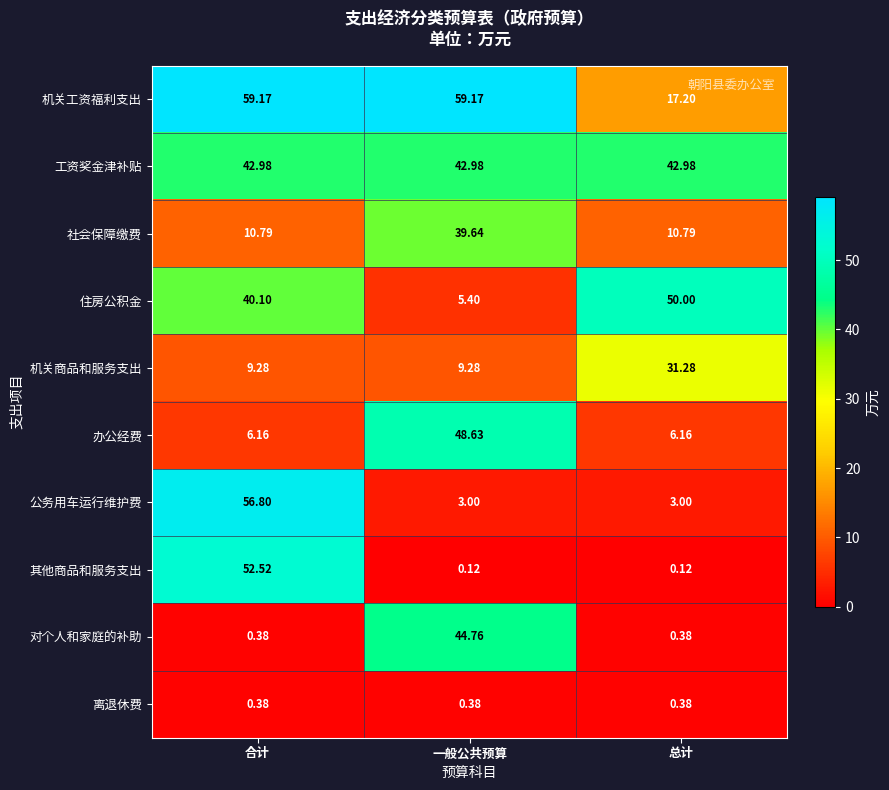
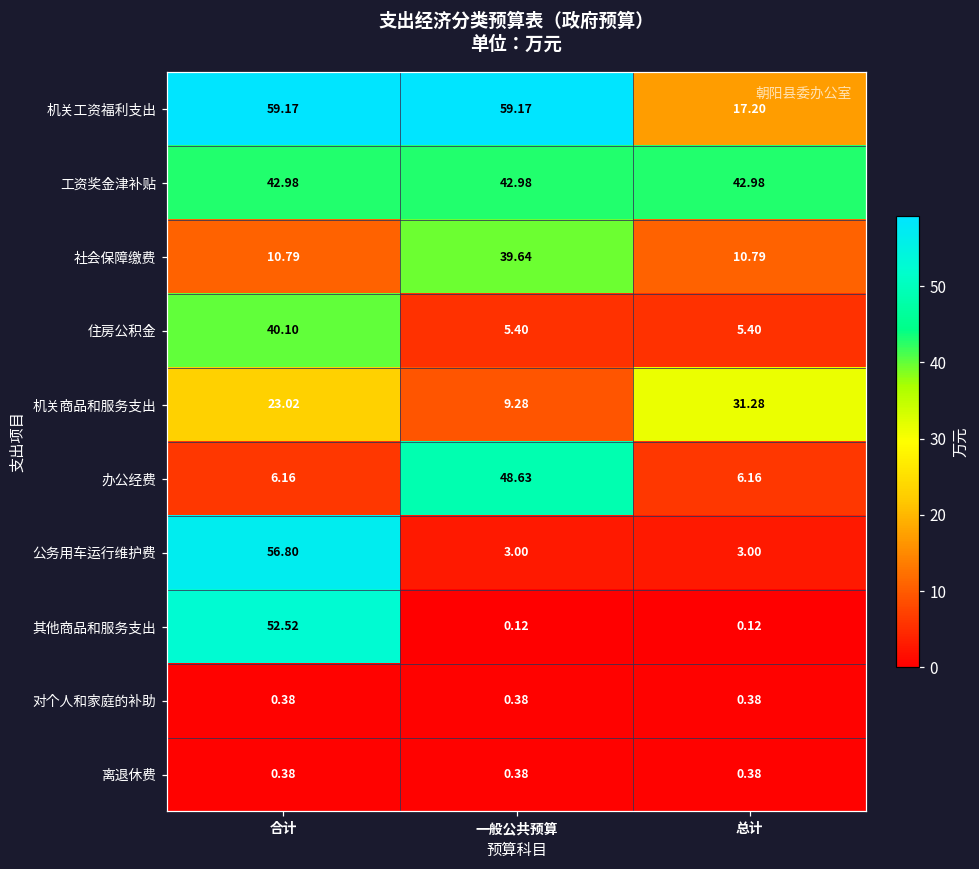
  {
    "机关工资福利支出": {
      "合计": 59.17,
      "一般公共预算": 59.17
    },
    "工资奖金津补贴": {
      "合计": 42.98,
      "一般公共预算": 42.98,
      "总计": 42.98
    },
    "社会保障缴费": {
      "合计": 10.79,
      "一般公共预算": 39.64,
      "总计": 10.79
    },
    "住房公积金": {
      "合计": 40.10,
      "一般公共预算": 5.40,
-     "总计": 50.00
+     "总计": 5.40
    },
    "机关商品和服务支出": {
-     "合计": 9.28,
+     "合计": 23.02,
      "一般公共预算": 9.28,
      "总计": 31.28
    },
    "办公经费": {
      "合计": 6.16,
      "一般公共预算": 48.63,
      "总计": 6.16
    },
    "公务用车运行维护费": {
      "合计": 56.80,
      "一般公共预算": 3.00,
      "总计": 3.00
    },
    "其他商品和服务支出": {
      "合计": 52.52,
      "一般公共预算": 0.12,
      "总计": 0.12
    },
    "对个人和家庭的补助": {
      "合计": 0.38,
-     "一般公共预算": 44.76,
+     "一般公共预算": 0.38,
      "总计": 0.38
    },
    "离退休费": {
      "合计": 0.38,
      "一般公共预算": 0.38,
      "总计": 0.38
    }
  }
